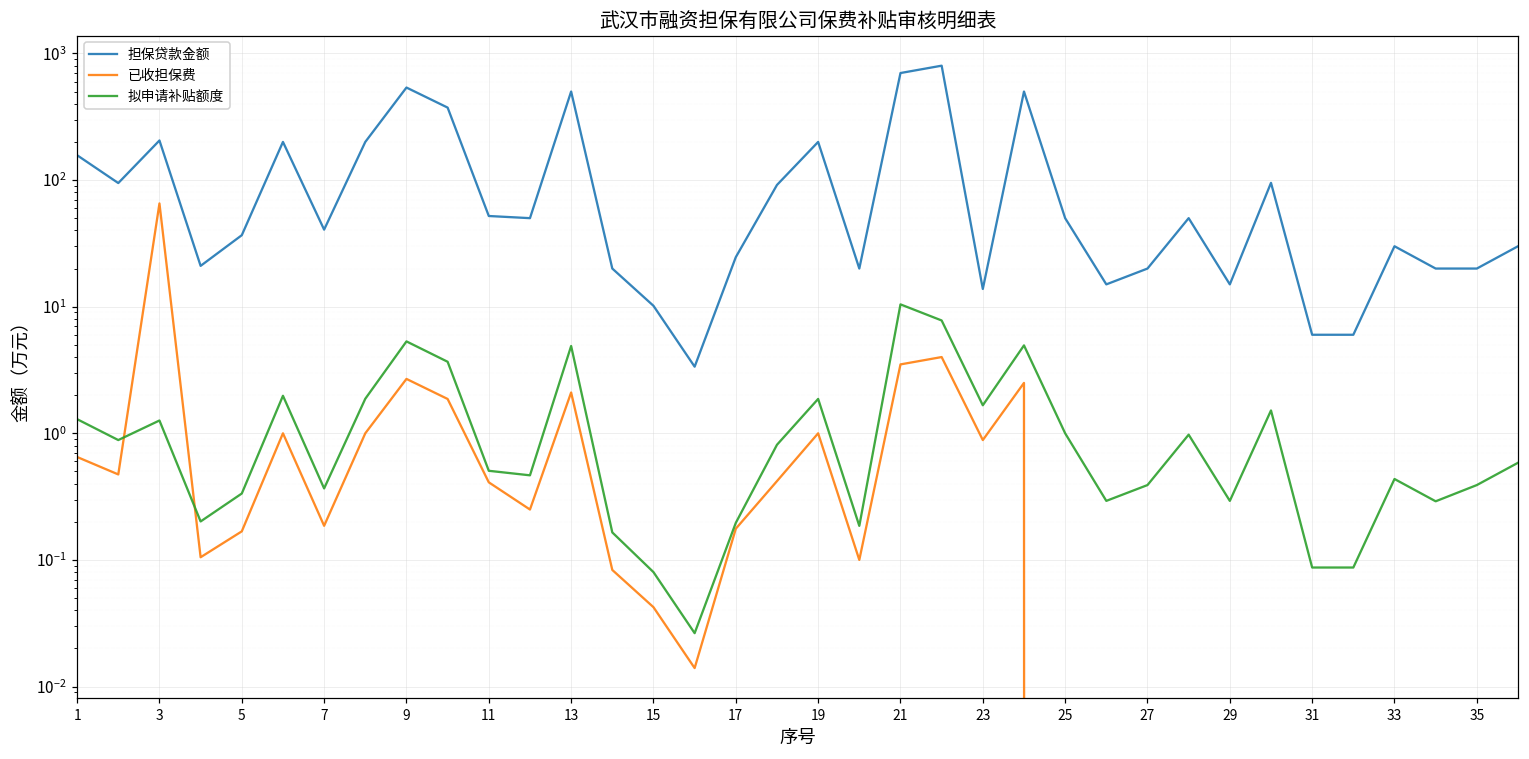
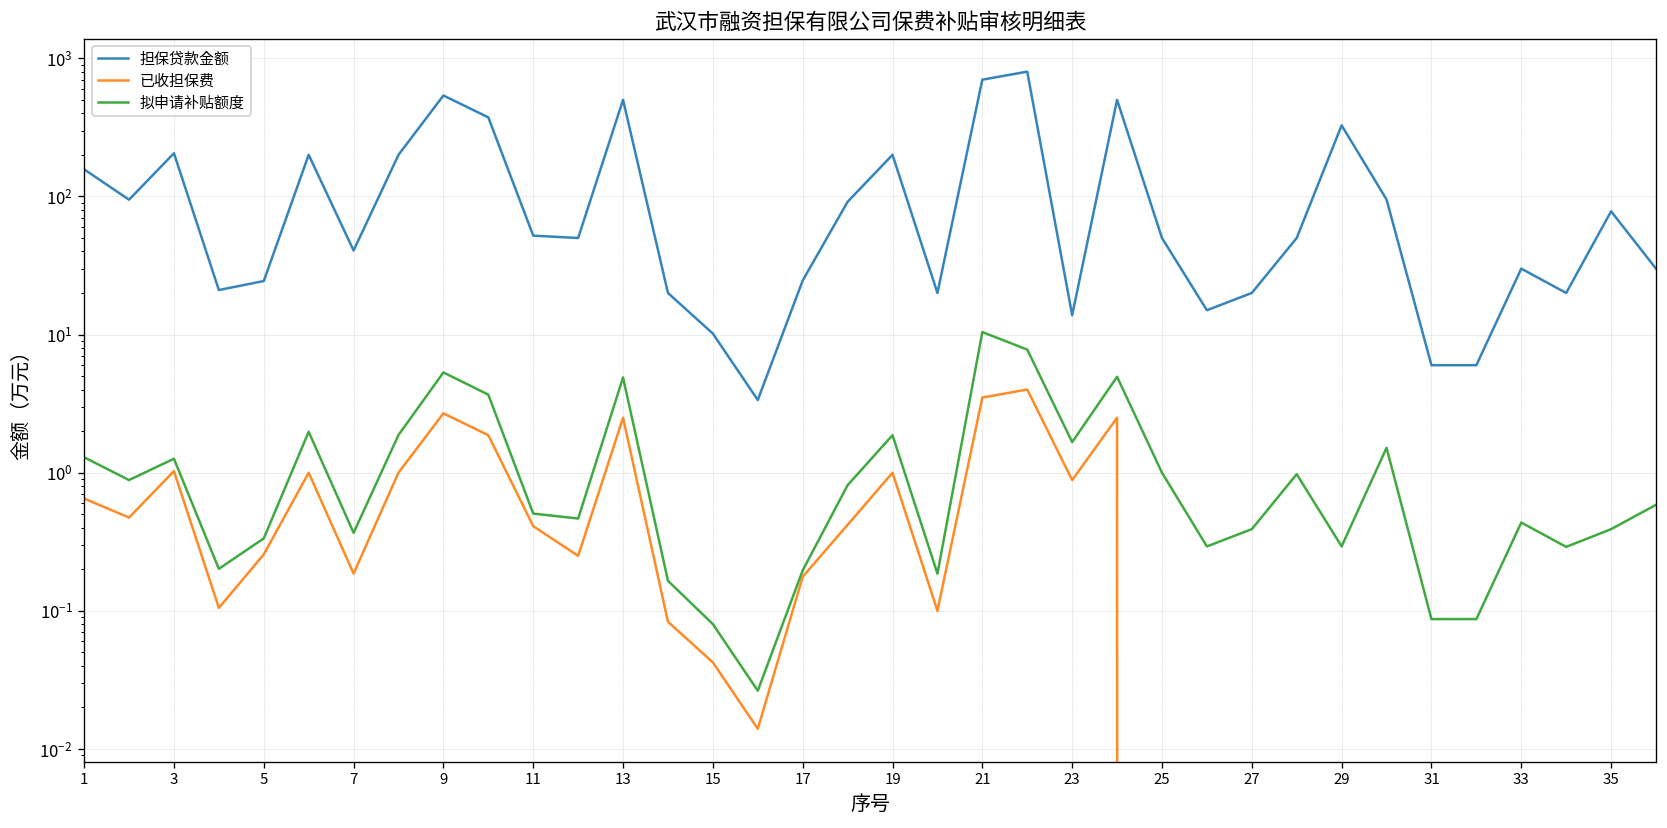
  {
    "担保贷款金额": {
      "1": 160,
      "3": 210,
-     "5": 37,
+     "5": 24,
      "7": 41,
      "9": 500,
      "11": 50,
      "13": 500,
      "15": 10,
      "17": 25,
      "19": 200,
      "21": 700,
      "23": 14,
      "25": 50,
      "27": 20,
-     "29": 15,
+     "29": 330,
      "31": 6,
      "33": 30,
-     "35": 20
+     "35": 80
    },
    "已收担保费": {
      "1": 0.7,
-     "3": 70,
-     "5": 0.17,
+     "3": 1.0,
+     "5": 0.26,
      "7": 0.19,
      "9": 2.7,
      "11": 0.41,
-     "13": 2.1,
+     "13": 2.5,
      "15": 0.042,
      "17": 0.18,
      "19": 1.0,
      "21": 3.5,
      "23": 0.9
    },
    "拟申请补贴额度": {
      "1": 1.3,
      "3": 1.3,
      "5": 0.33,
      "7": 0.37,
      "9": 5,
      "11": 0.5,
      "13": 4.9,
      "15": 0.08,
      "17": 0.20,
      "19": 1.9,
      "21": 10,
      "23": 1.7,
      "25": 1.0,
      "27": 0.39,
      "29": 0.29,
      "31": 0.09,
      "33": 0.44,
      "35": 0.39
    }
  }
